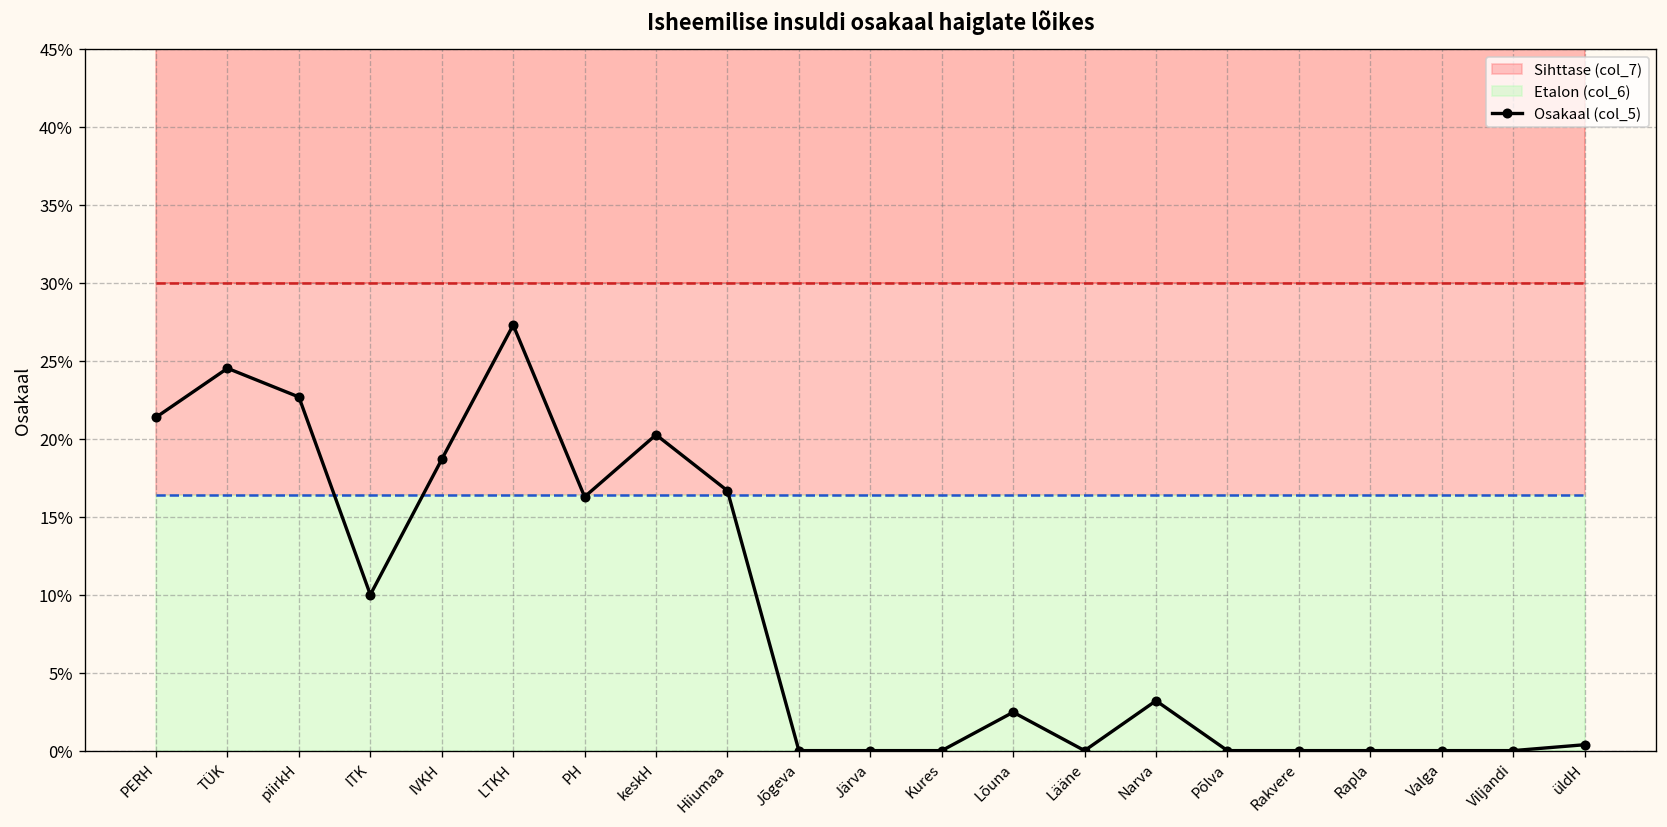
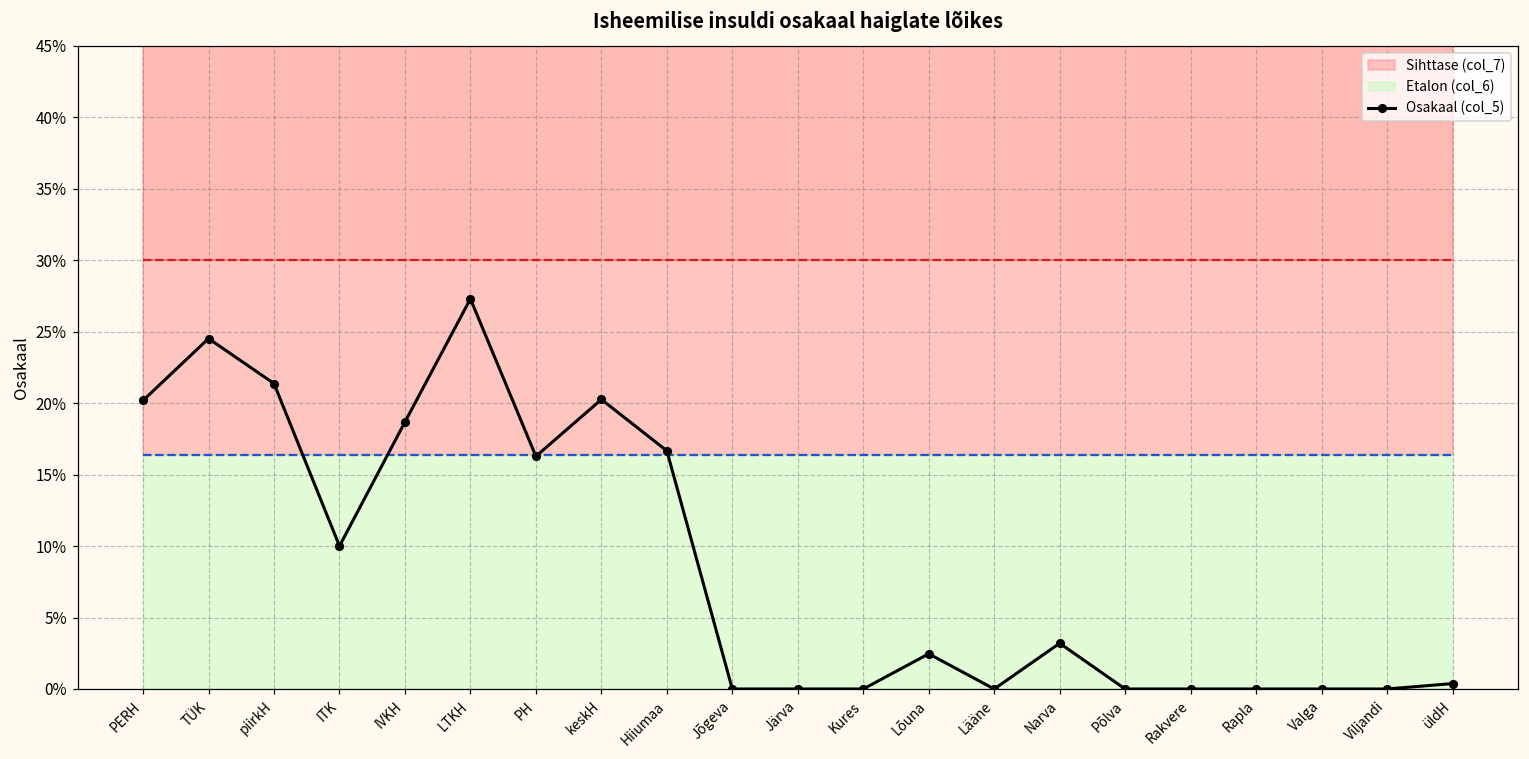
  {
    "Osakaal (col_5)": {
-     "PERH": "21.4%",
+     "PERH": "20.2%",
      "TÜK": "24.5%",
-     "piirkH": "22.7%",
+     "piirkH": "21.4%",
      "ITK": "10.0%",
      "IVKH": "18.7%",
      "LTKH": "27.3%",
      "keskH": "20.3%",
      "Hiiumaa": "16.7%",
      "Jõgeva": "0.0%",
      "Järva": "0.0%",
      "Kures": "0.0%",
      "Lõuna": "2.5%",
      "Lääne": "0.0%",
      "Narva": "3.2%",
      "Põlva": "0.0%",
      "Rakvere": "0.0%",
      "Rapla": "0.0%",
      "Valga": "0.0%",
      "Viljandi": "0.0%",
      "üldH": "0.4%"
    },
    "Etalon (col_6)": {
      "PERH": "16.4%",
      "TÜK": "16.4%",
      "piirkH": "16.4%",
      "ITK": "16.4%",
      "IVKH": "16.4%",
      "LTKH": "16.4%",
      "keskH": "16.4%",
      "Hiiumaa": "16.4%",
      "Jõgeva": "16.4%",
      "Järva": "16.4%",
      "Kures": "16.4%",
      "Lõuna": "16.4%",
      "Lääne": "16.4%",
      "Narva": "16.4%",
      "Põlva": "16.4%",
      "Rakvere": "16.4%",
      "Rapla": "16.4%",
      "Valga": "16.4%",
      "Viljandi": "16.4%",
      "üldH": "16.4%"
    }
  }
